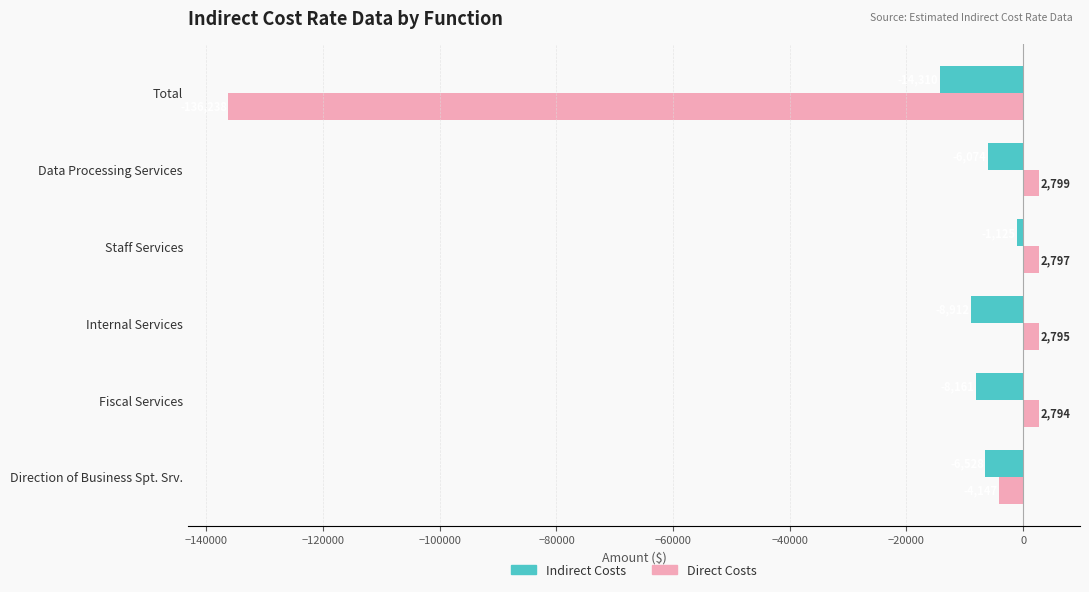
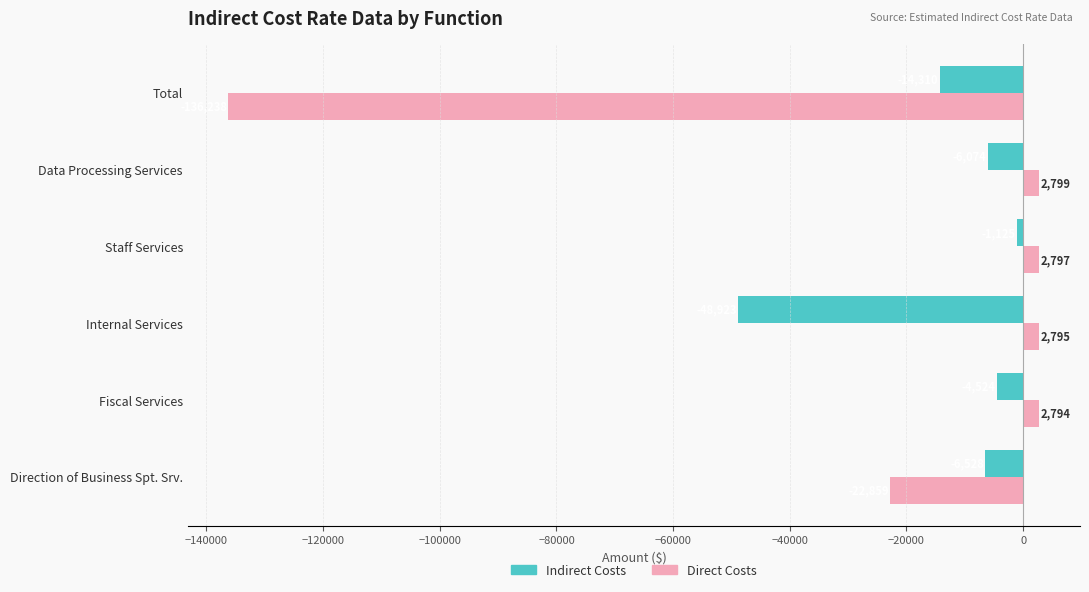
  {
    "Indirect Costs": {
      "Total": -14000,
      "Data Processing Services": -6000,
      "Staff Services": -1000,
-     "Internal Services": -9000,
-     "Fiscal Services": -8000,
+     "Internal Services": -49000,
+     "Fiscal Services": -5000,
      "Direction of Business Spt. Srv.": -7000
    },
    "Direct Costs": {
      "Total": -136000,
-     "Direction of Business Spt. Srv.": -4000
+     "Direction of Business Spt. Srv.": -23000
    }
  }
